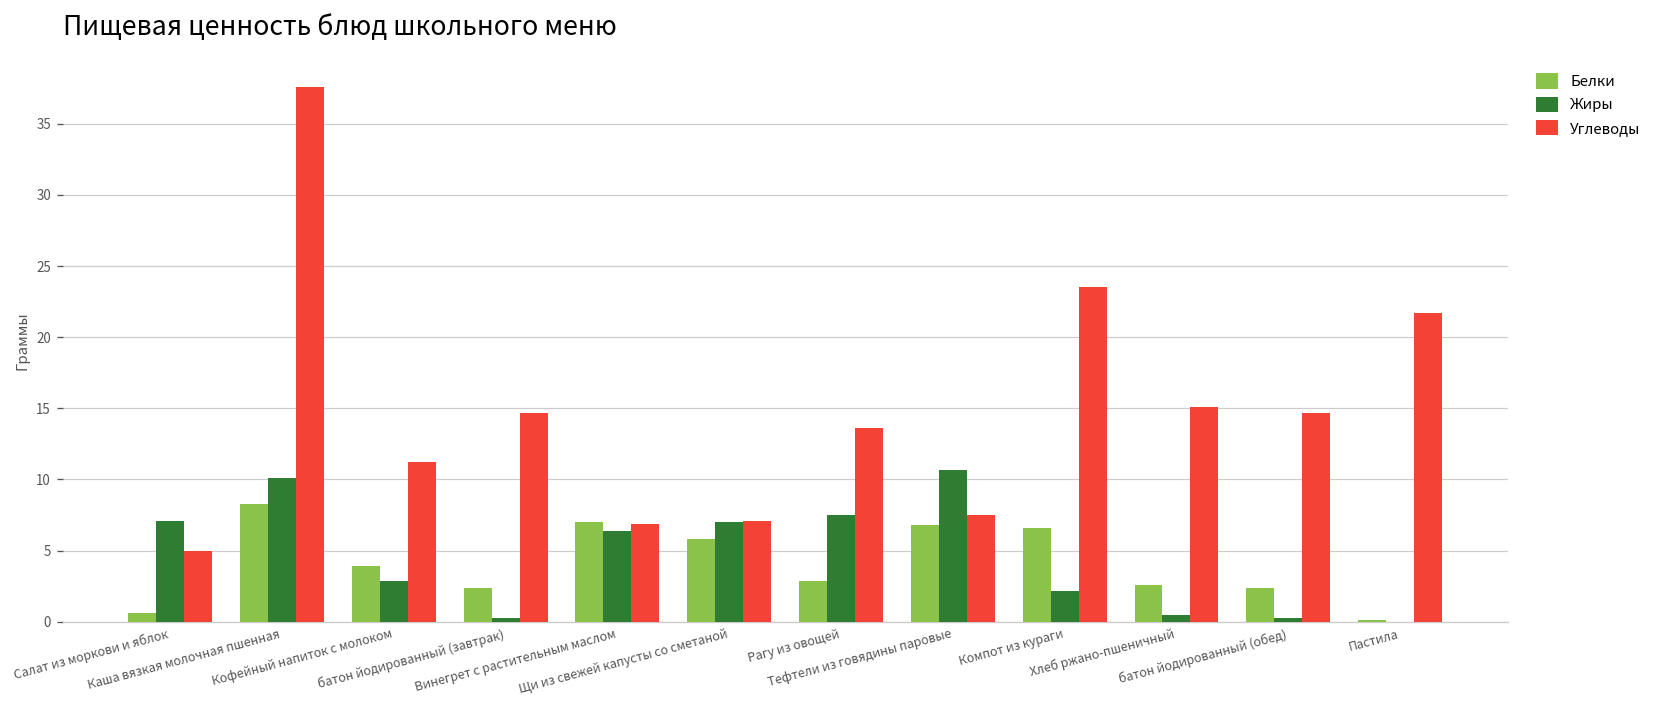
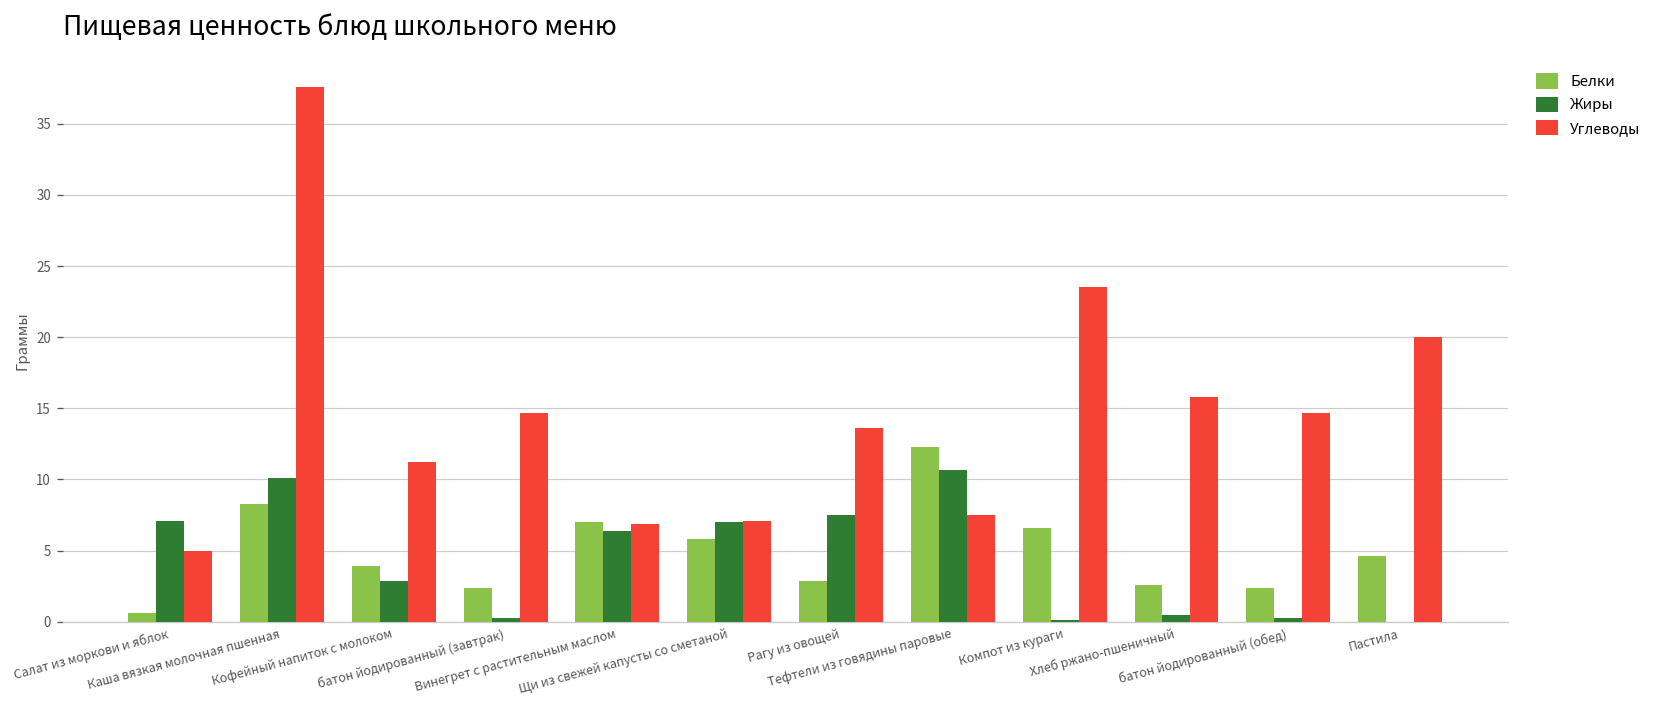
  {
    "Белки": {
      "Салат из моркови и яблок": 0.6,
      "Каша вязкая молочная пшенная": 8.3,
      "Кофейный напиток с молоком": 3.9,
      "батон йодированный (завтрак)": 2.4,
      "Винегрет с растительным маслом": 7.0,
      "Щи из свежей капусты со сметаной": 5.8,
      "Рагу из овощей": 2.9,
-     "Тефтели из говядины паровые": 6.8,
+     "Тефтели из говядины паровые": 12.3,
      "Компот из кураги": 6.6,
      "Хлеб ржано-пшеничный": 2.6,
      "батон йодированный (обед)": 2.4,
-     "Пастила": 0.1
+     "Пастила": 4.6
    },
    "Жиры": {
      "Салат из моркови и яблок": 7.1,
      "Каша вязкая молочная пшенная": 10.1,
      "Кофейный напиток с молоком": 2.9,
      "батон йодированный (завтрак)": 0.3,
      "Винегрет с растительным маслом": 6.4,
      "Щи из свежей капусты со сметаной": 7.0,
      "Рагу из овощей": 7.5,
      "Тефтели из говядины паровые": 10.7,
-     "Компот из кураги": 2.2,
+     "Компот из кураги": 0.1,
      "Хлеб ржано-пшеничный": 0.5,
      "батон йодированный (обед)": 0.3,
      "Пастила": 0.0
    },
    "Углеводы": {
      "Салат из моркови и яблок": 5.0,
      "Каша вязкая молочная пшенная": 37.6,
      "Кофейный напиток с молоком": 11.2,
      "батон йодированный (завтрак)": 14.7,
      "Винегрет с растительным маслом": 6.9,
      "Щи из свежей капусты со сметаной": 7.1,
      "Рагу из овощей": 13.6,
      "Тефтели из говядины паровые": 7.5,
      "Компот из кураги": 23.5,
-     "Хлеб ржано-пшеничный": 15.1,
+     "Хлеб ржано-пшеничный": 15.8,
      "батон йодированный (обед)": 14.7,
-     "Пастила": 21.7
+     "Пастила": 20.0
    }
  }
